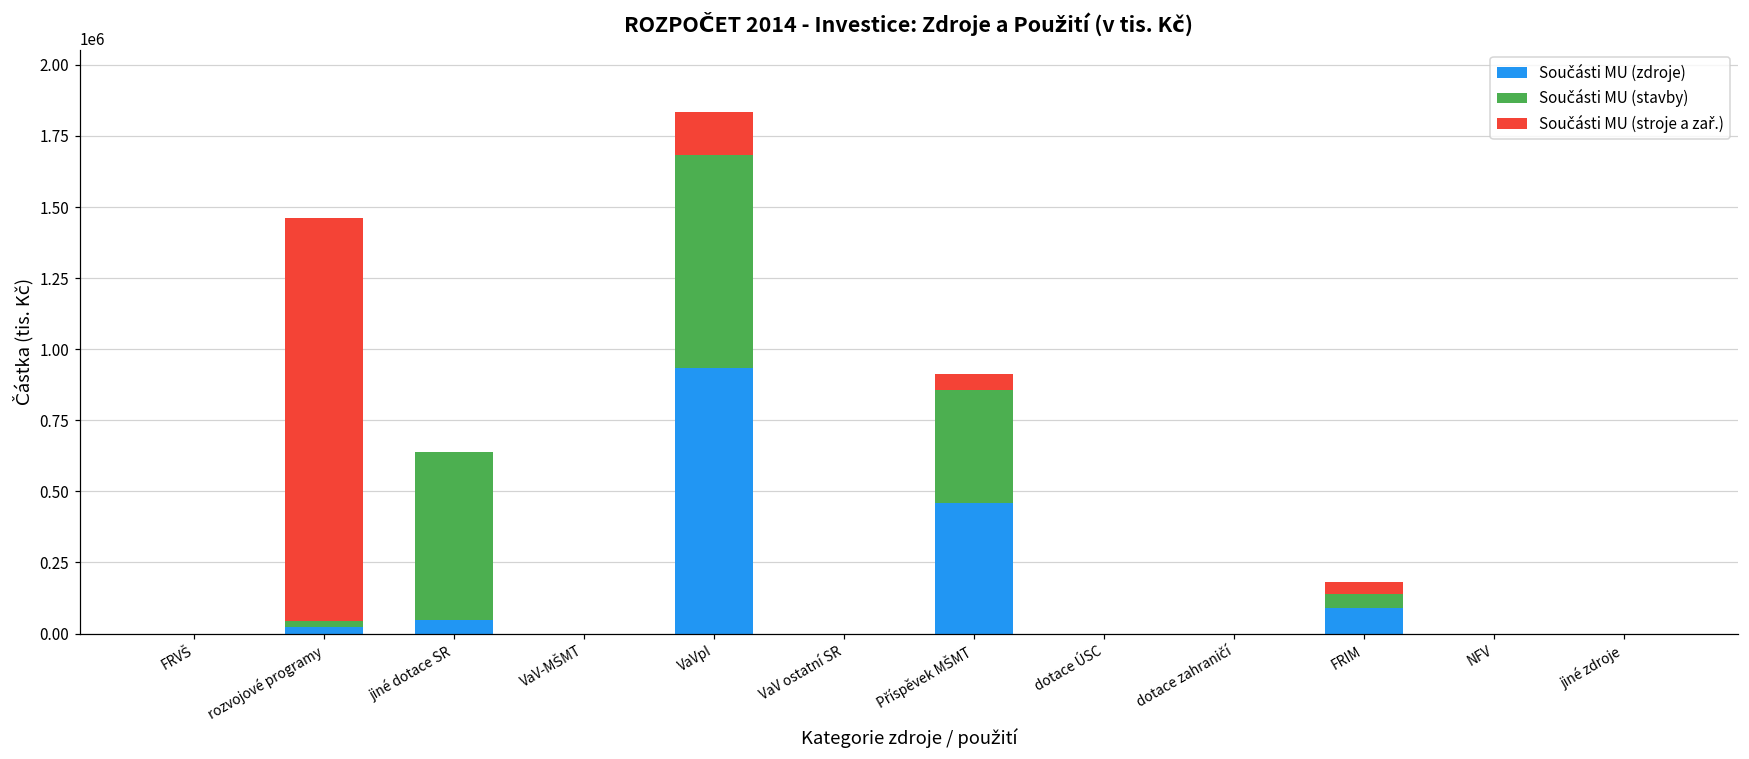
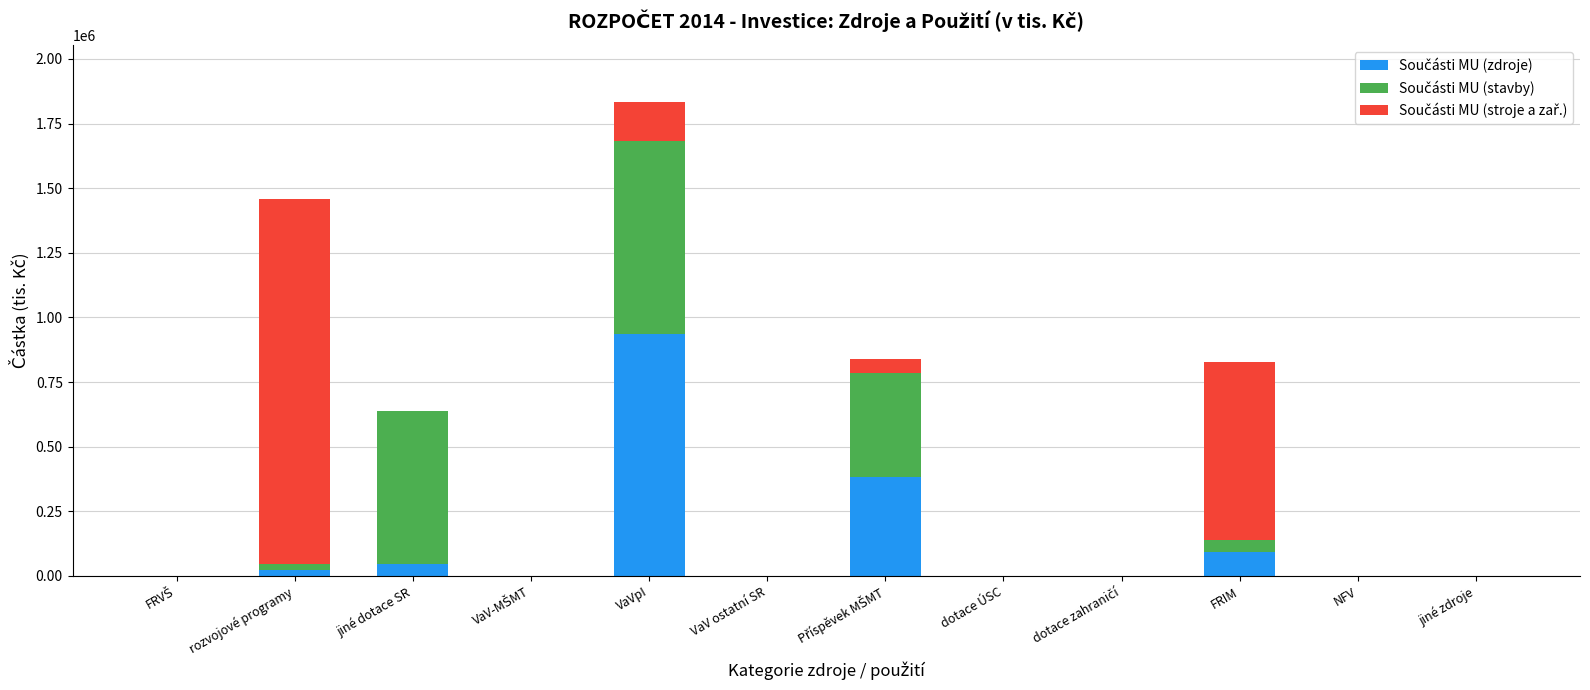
  {
    "Součásti MU (zdroje)": {
      "FRVŠ": 0,
      "rozvojové programy": 20000,
      "jiné dotace SR": 50000,
      "VaV-MŠMT": 0,
      "VaVpI": 940000,
      "VaV ostatní SR": 0,
-     "Příspěvek MŠMT": 460000,
+     "Příspěvek MŠMT": 380000,
      "dotace ÚSC": 0,
      "dotace zahraničí": 0,
      "FRIM": 90000,
      "NFV": 0,
      "jiné zdroje": 0
    },
    "Součásti MU (stavby)": {
      "FRVŠ": 0,
      "rozvojové programy": 20000,
      "jiné dotace SR": 590000,
      "VaV-MŠMT": 0,
      "VaVpI": 750000,
      "VaV ostatní SR": 0,
      "Příspěvek MŠMT": 400000,
      "dotace ÚSC": 0,
      "dotace zahraničí": 0,
      "FRIM": 50000,
      "NFV": 0,
      "jiné zdroje": 0
    },
    "Součásti MU (stroje a zař.)": {
      "FRVŠ": 0,
      "rozvojové programy": 1420000,
      "jiné dotace SR": 0,
      "VaV-MŠMT": 0,
      "VaVpI": 150000,
      "VaV ostatní SR": 0,
      "Příspěvek MŠMT": 60000,
      "dotace ÚSC": 0,
      "dotace zahraničí": 0,
-     "FRIM": 40000,
+     "FRIM": 690000,
      "NFV": 0,
      "jiné zdroje": 0
    }
  }
